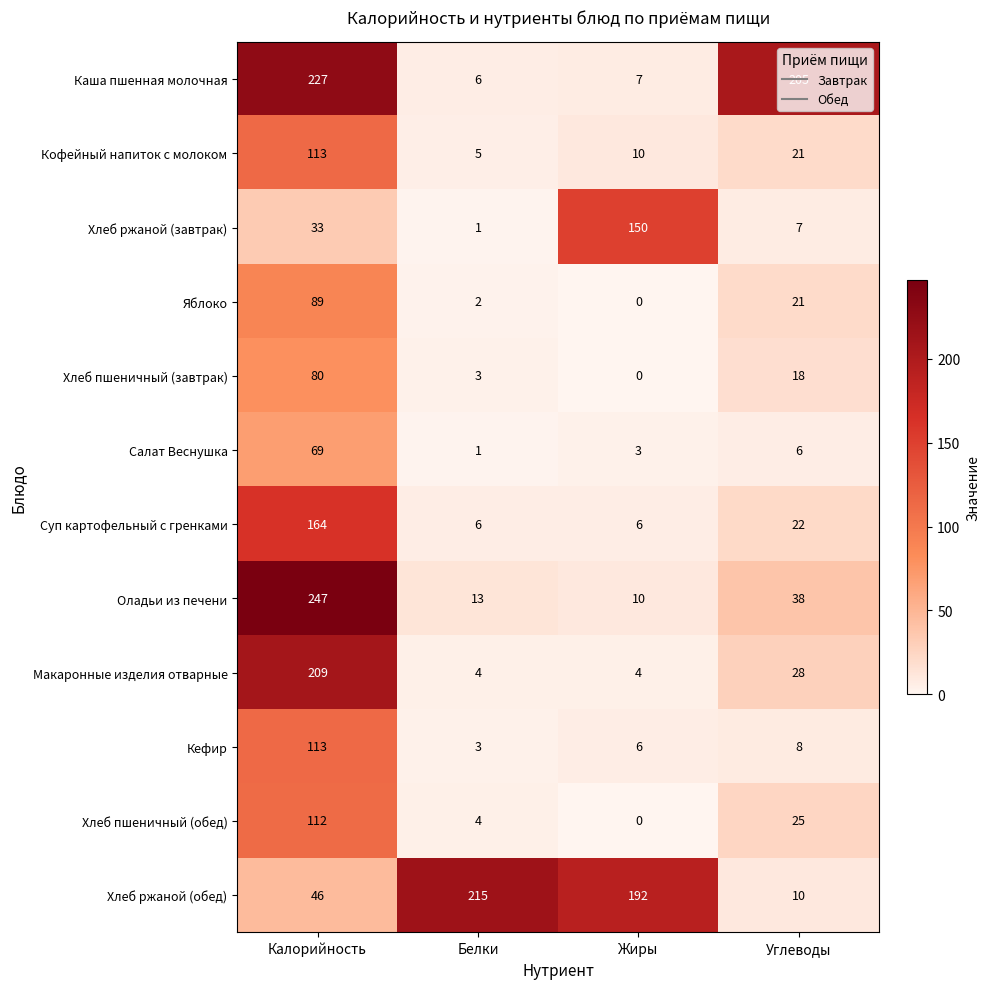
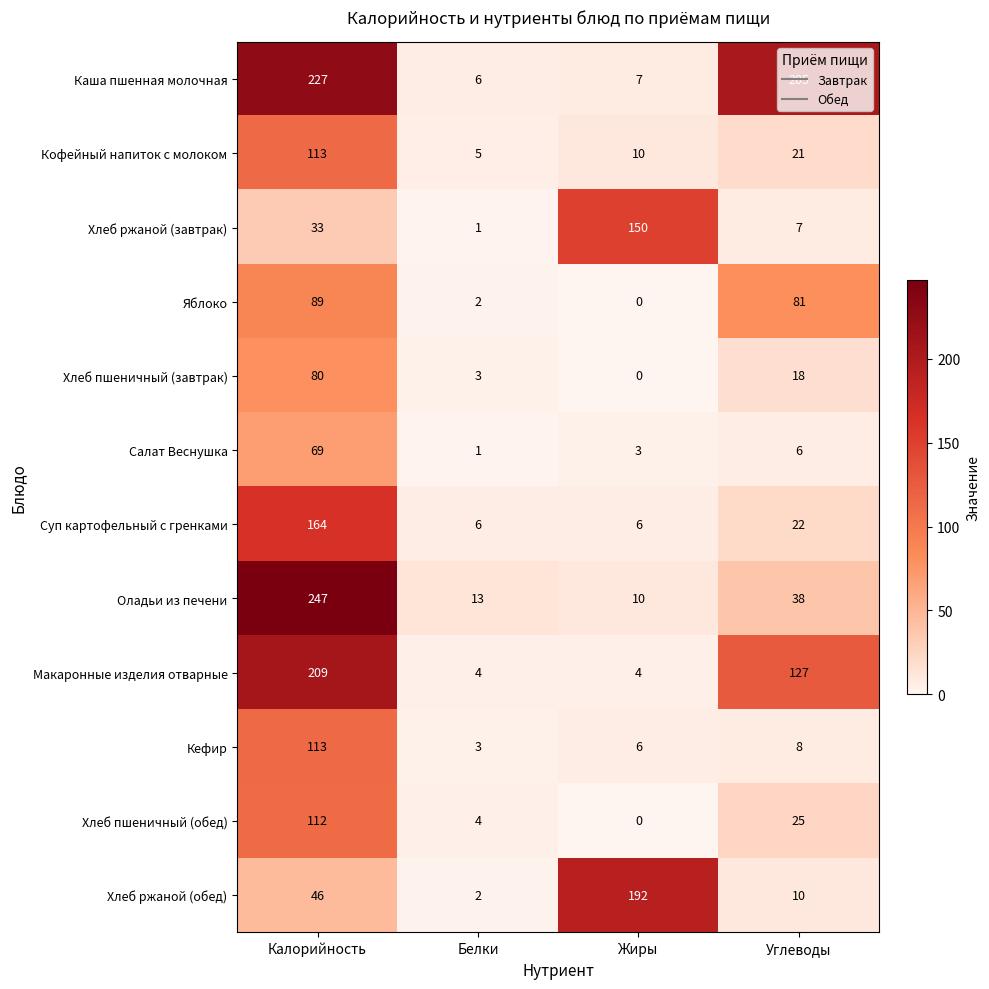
  {
    "Каша пшенная молочная": {
      "Калорийность": 227,
      "Белки": 6,
      "Жиры": 7
    },
    "Кофейный напиток с молоком": {
      "Калорийность": 113,
      "Белки": 5,
      "Жиры": 10,
      "Углеводы": 21
    },
    "Хлеб ржаной (завтрак)": {
      "Калорийность": 33,
      "Белки": 1,
      "Жиры": 150,
      "Углеводы": 7
    },
    "Яблоко": {
      "Калорийность": 89,
      "Белки": 2,
      "Жиры": 0,
-     "Углеводы": 21
+     "Углеводы": 81
    },
    "Хлеб пшеничный (завтрак)": {
      "Калорийность": 80,
      "Белки": 3,
      "Жиры": 0,
      "Углеводы": 18
    },
    "Салат Веснушка": {
      "Калорийность": 69,
      "Белки": 1,
      "Жиры": 3,
      "Углеводы": 6
    },
    "Суп картофельный с гренками": {
      "Калорийность": 164,
      "Белки": 6,
      "Жиры": 6,
      "Углеводы": 22
    },
    "Оладьи из печени": {
      "Калорийность": 247,
      "Белки": 13,
      "Жиры": 10,
      "Углеводы": 38
    },
    "Макаронные изделия отварные": {
      "Калорийность": 209,
      "Белки": 4,
      "Жиры": 4,
-     "Углеводы": 28
+     "Углеводы": 127
    },
    "Кефир": {
      "Калорийность": 113,
      "Белки": 3,
      "Жиры": 6,
      "Углеводы": 8
    },
    "Хлеб пшеничный (обед)": {
      "Калорийность": 112,
      "Белки": 4,
      "Жиры": 0,
      "Углеводы": 25
    },
    "Хлеб ржаной (обед)": {
      "Калорийность": 46,
-     "Белки": 215,
+     "Белки": 2,
      "Жиры": 192,
      "Углеводы": 10
    }
  }
